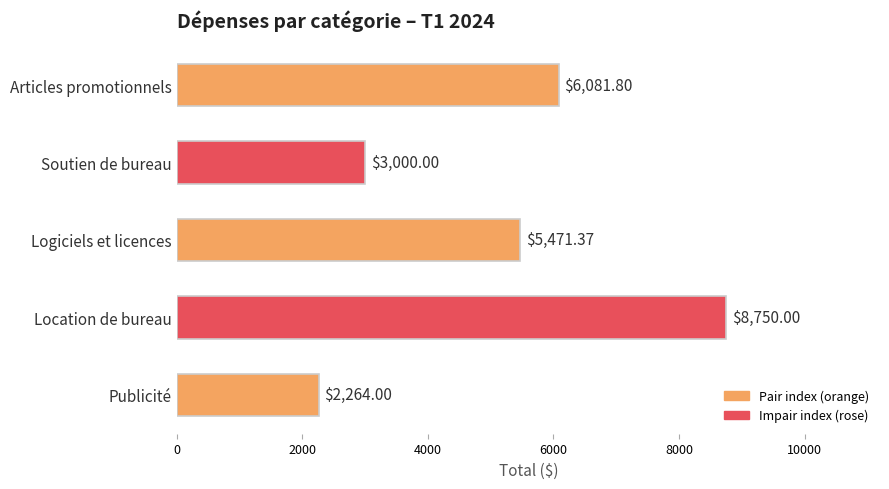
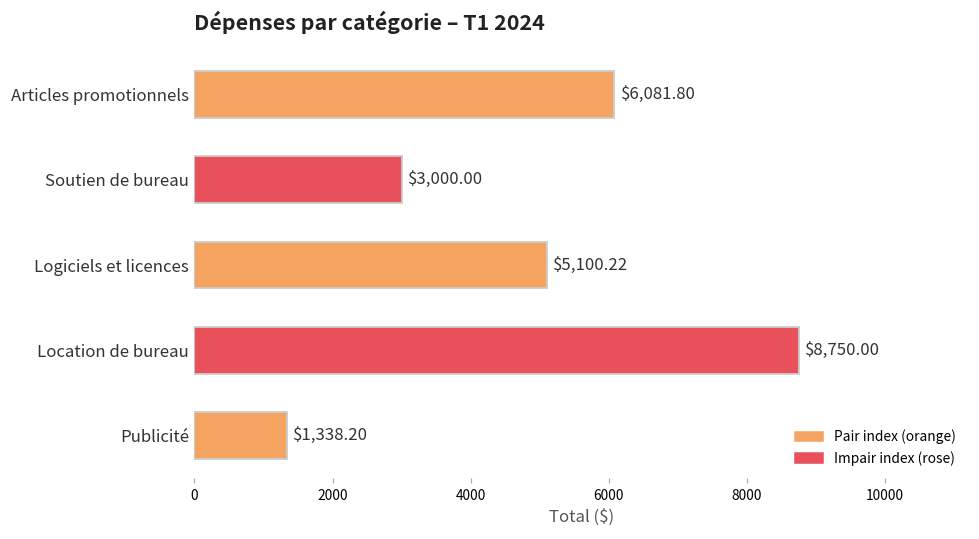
  {
    "Articles promotionnels": "$6,081.80",
    "Soutien de bureau": "$3,000.00",
-   "Logiciels et licences": "$5,471.37",
+   "Logiciels et licences": "$5,100.22",
    "Location de bureau": "$8,750.00",
-   "Publicité": "$2,264.00"
+   "Publicité": "$1,338.20"
  }
